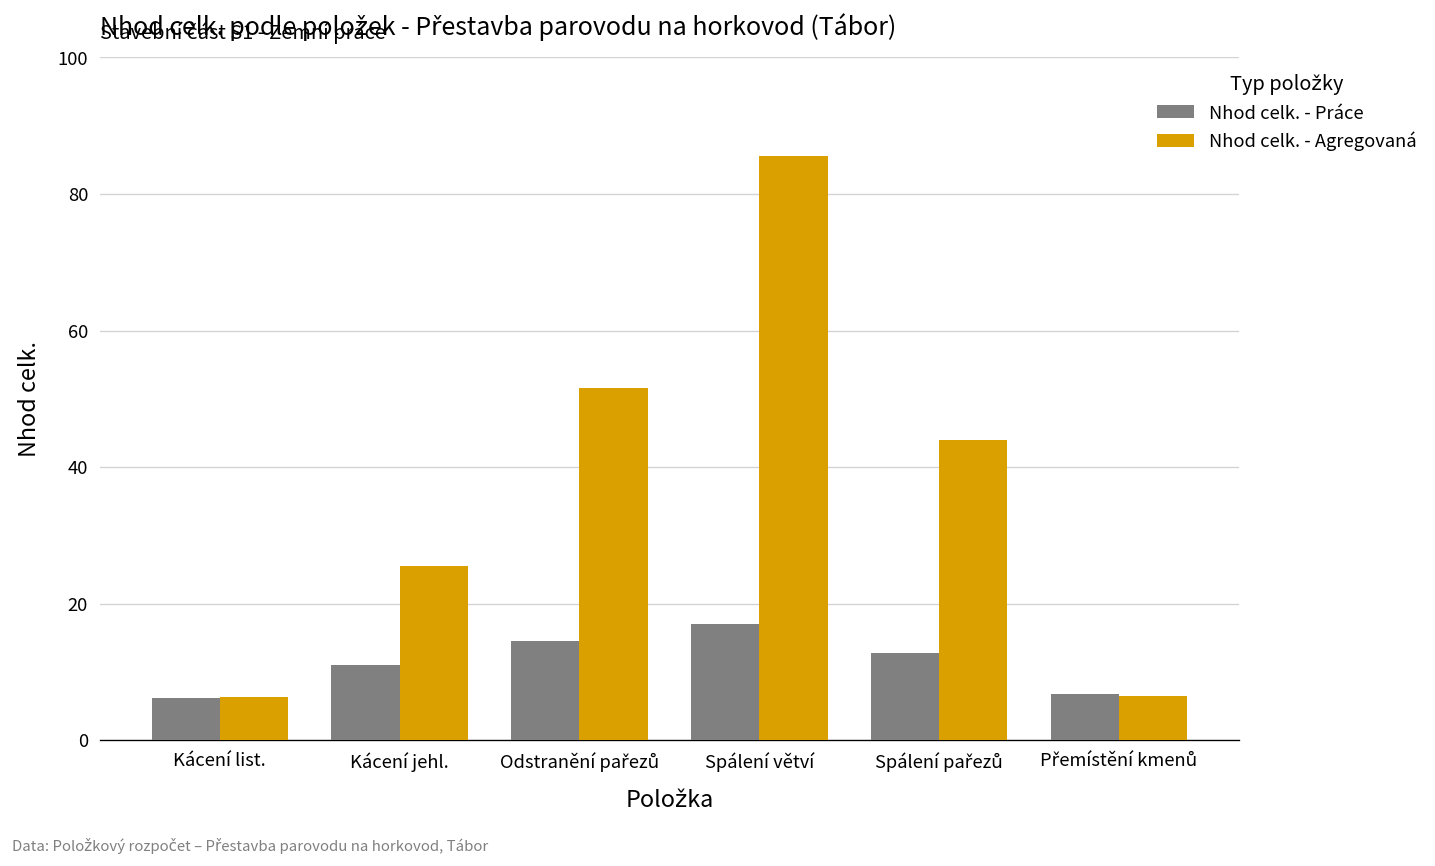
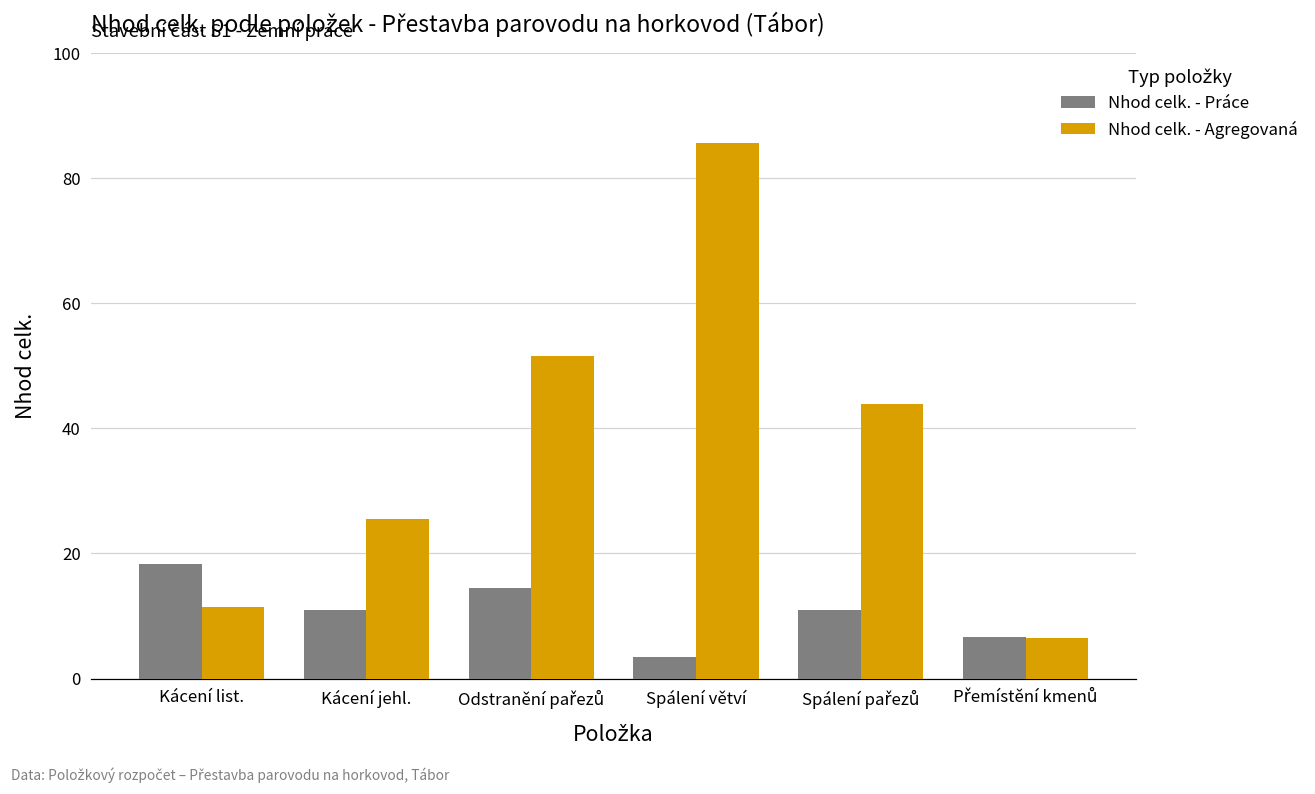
  {
    "Nhod celk. - Práce": {
-     "Kácení list.": 6,
+     "Kácení list.": 18,
      "Kácení jehl.": 11,
      "Odstranění pařezů": 14,
-     "Spálení větví": 17,
-     "Spálení pařezů": 13,
+     "Spálení větví": 4,
+     "Spálení pařezů": 11,
      "Přemístění kmenů": 7
    },
    "Nhod celk. - Agregovaná": {
-     "Kácení list.": 6,
+     "Kácení list.": 11,
      "Kácení jehl.": 25,
      "Odstranění pařezů": 52,
      "Spálení větví": 86,
      "Spálení pařezů": 44,
      "Přemístění kmenů": 6
    }
  }
